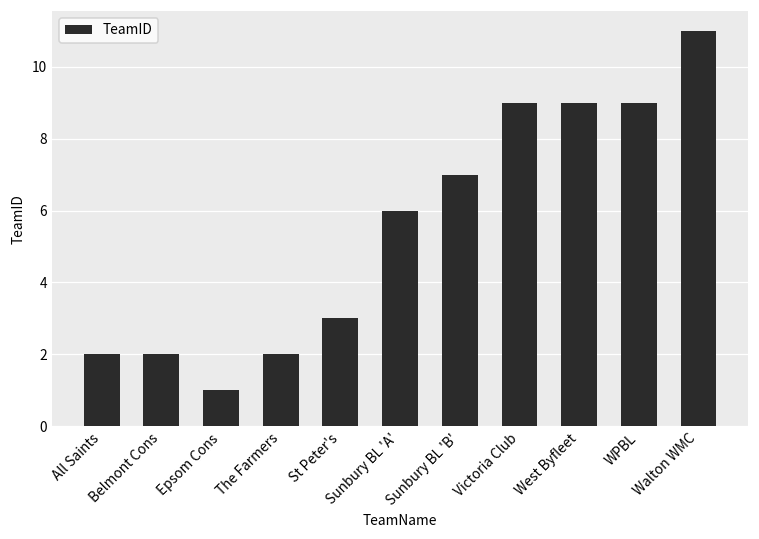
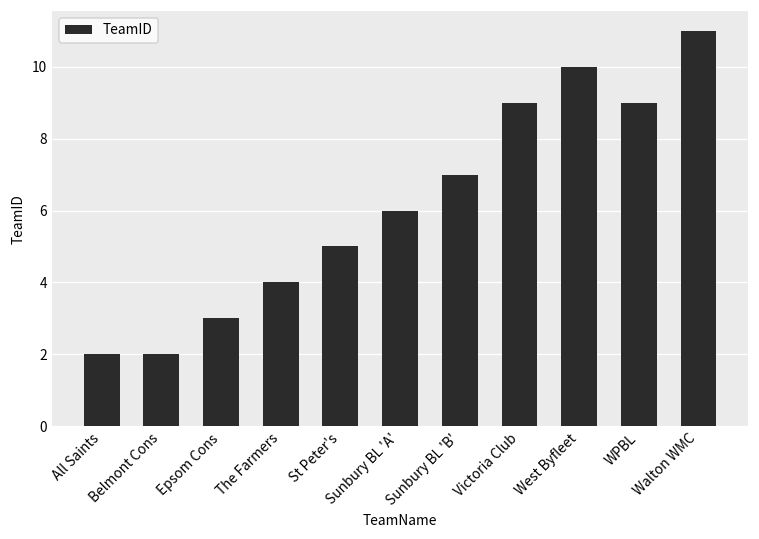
  {
    "All Saints": 2,
    "Belmont Cons": 2,
-   "Epsom Cons": 1,
-   "The Farmers": 2,
-   "St Peter's": 3,
+   "Epsom Cons": 3,
+   "The Farmers": 4,
+   "St Peter's": 5,
    "Sunbury BL 'A'": 6,
    "Sunbury BL 'B'": 7,
    "Victoria Club": 9,
-   "West Byfleet": 9,
+   "West Byfleet": 10,
    "WPBL": 9,
    "Walton WMC": 11
  }
